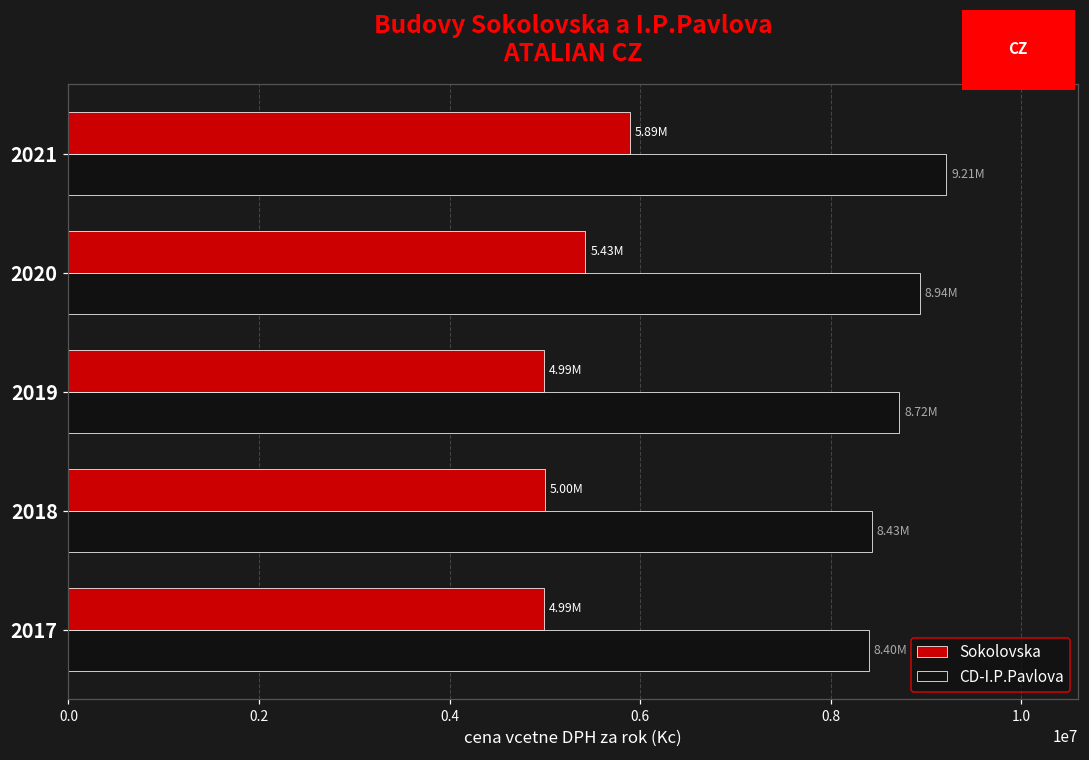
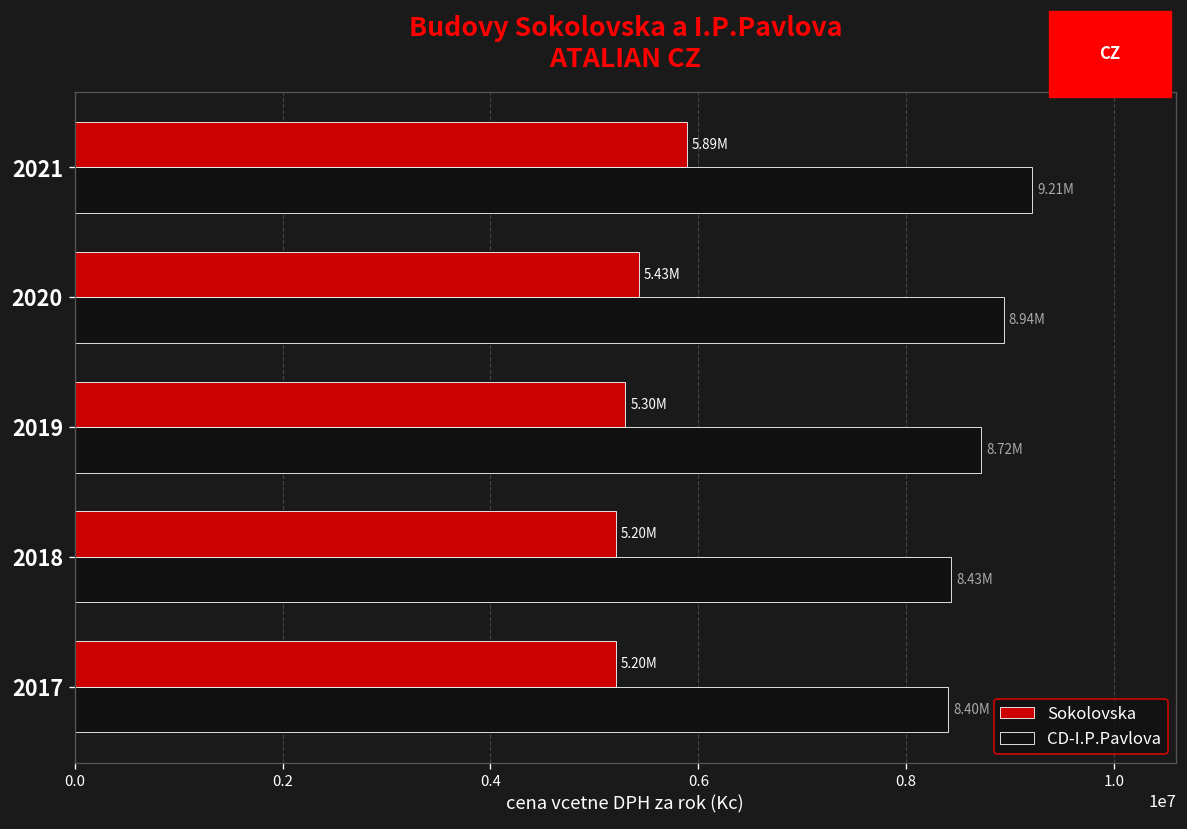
  {
    "Sokolovska": {
      "2021": "5.89M",
      "2020": "5.43M",
-     "2019": "4.99M",
-     "2018": "5.00M",
-     "2017": "4.99M"
+     "2019": "5.30M",
+     "2018": "5.20M",
+     "2017": "5.20M"
    },
    "CD-I.P.Pavlova": {
      "2021": "9.21M",
      "2020": "8.94M",
      "2019": "8.72M",
      "2018": "8.43M",
      "2017": "8.40M"
    }
  }
